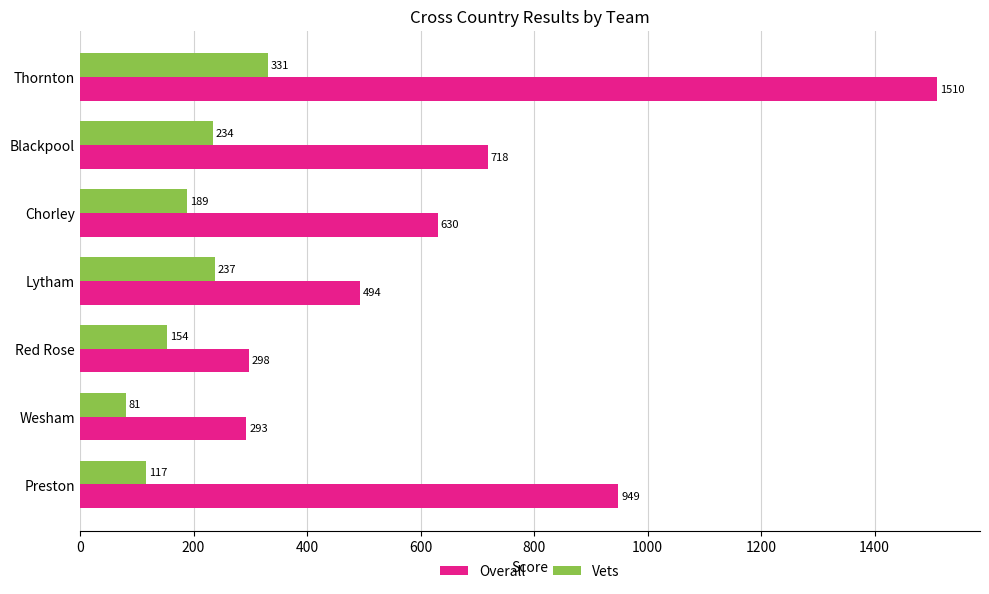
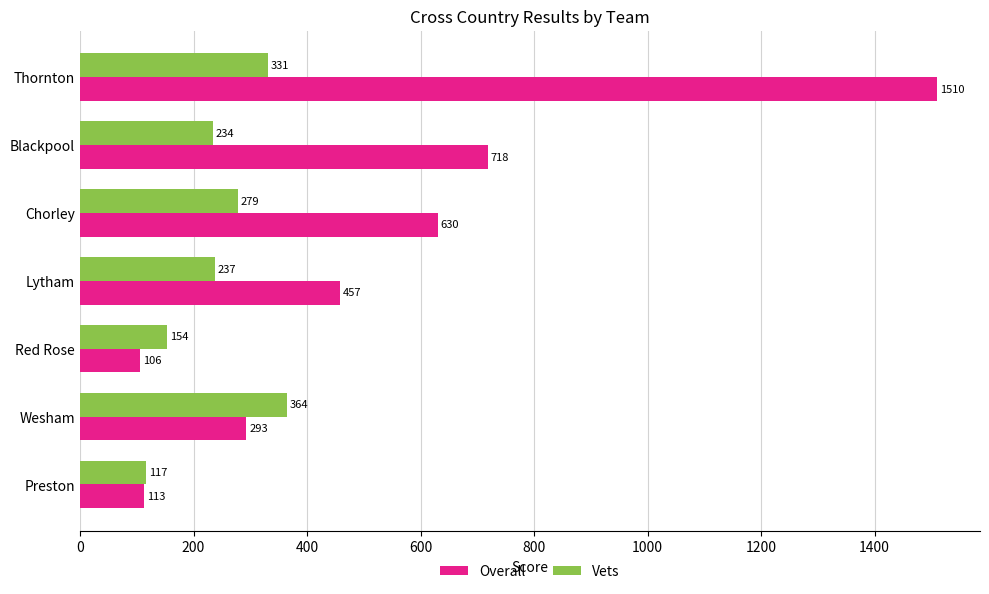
  {
    "Overall": {
      "Thornton": 1510,
      "Blackpool": 718,
      "Chorley": 630,
-     "Lytham": 494,
-     "Red Rose": 298,
+     "Lytham": 457,
+     "Red Rose": 106,
      "Wesham": 293,
-     "Preston": 949
+     "Preston": 113
    },
    "Vets": {
      "Thornton": 331,
      "Blackpool": 234,
-     "Chorley": 189,
+     "Chorley": 279,
      "Lytham": 237,
      "Red Rose": 154,
-     "Wesham": 81,
+     "Wesham": 364,
      "Preston": 117
    }
  }
